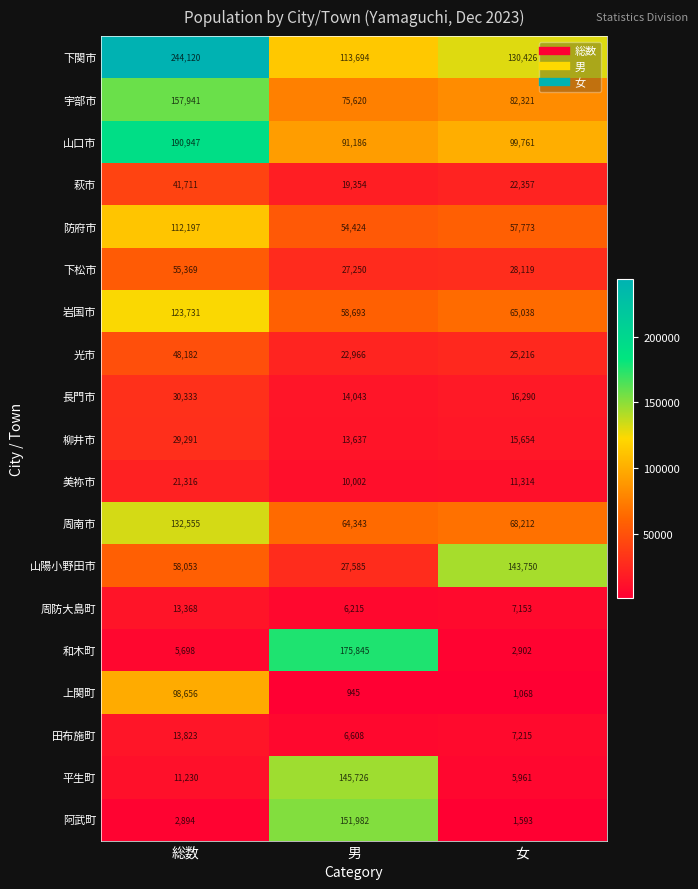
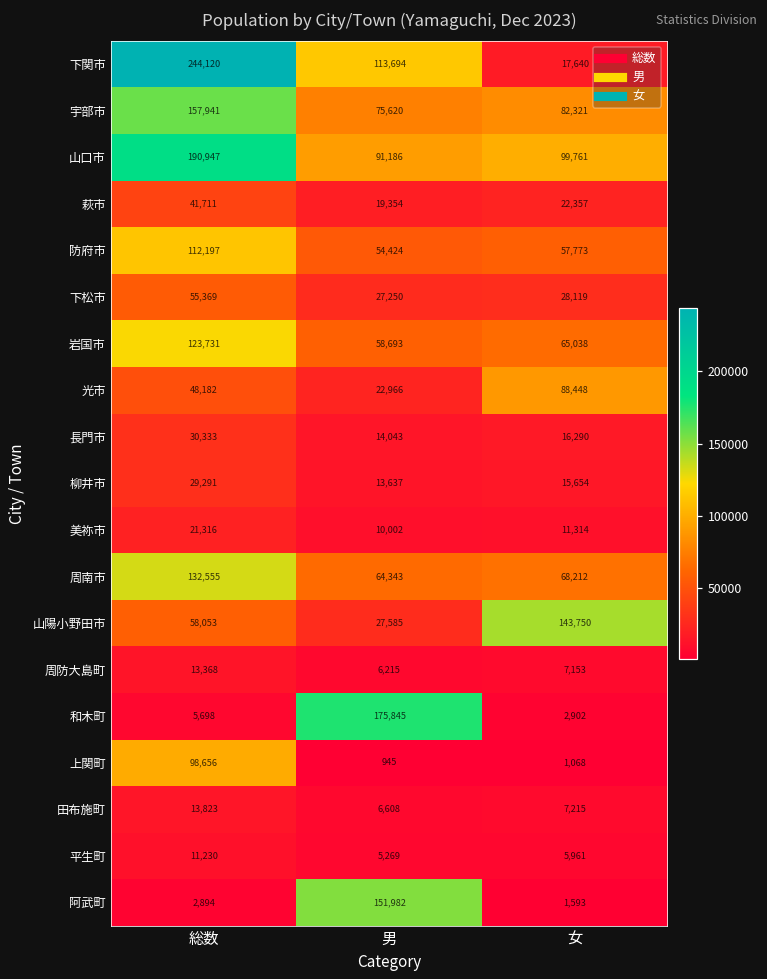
  {
    "下関市": {
      "総数": "244,120",
      "男": "113,694",
-     "女": "130,426"
+     "女": "17,640"
    },
    "宇部市": {
      "総数": "157,941",
      "男": "75,620",
      "女": "82,321"
    },
    "山口市": {
      "総数": "190,947",
      "男": "91,186",
      "女": "99,761"
    },
    "萩市": {
      "総数": "41,711",
      "男": "19,354",
      "女": "22,357"
    },
    "防府市": {
      "総数": "112,197",
      "男": "54,424",
      "女": "57,773"
    },
    "下松市": {
      "総数": "55,369",
      "男": "27,250",
      "女": "28,119"
    },
    "岩国市": {
      "総数": "123,731",
      "男": "58,693",
      "女": "65,038"
    },
    "光市": {
      "総数": "48,182",
      "男": "22,966",
-     "女": "25,216"
+     "女": "88,448"
    },
    "長門市": {
      "総数": "30,333",
      "男": "14,043",
      "女": "16,290"
    },
    "柳井市": {
      "総数": "29,291",
      "男": "13,637",
      "女": "15,654"
    },
    "美祢市": {
      "総数": "21,316",
      "男": "10,002",
      "女": "11,314"
    },
    "周南市": {
      "総数": "132,555",
      "男": "64,343",
      "女": "68,212"
    },
    "山陽小野田市": {
      "総数": "58,053",
      "男": "27,585",
      "女": "143,750"
    },
    "周防大島町": {
      "総数": "13,368",
      "男": "6,215",
      "女": "7,153"
    },
    "和木町": {
      "総数": "5,698",
      "男": "175,845",
      "女": "2,902"
    },
    "上関町": {
      "総数": "98,656",
      "男": "945",
      "女": "1,068"
    },
    "田布施町": {
      "総数": "13,823",
      "男": "6,608",
      "女": "7,215"
    },
    "平生町": {
      "総数": "11,230",
-     "男": "145,726",
+     "男": "5,269",
      "女": "5,961"
    },
    "阿武町": {
      "総数": "2,894",
      "男": "151,982",
      "女": "1,593"
    }
  }
